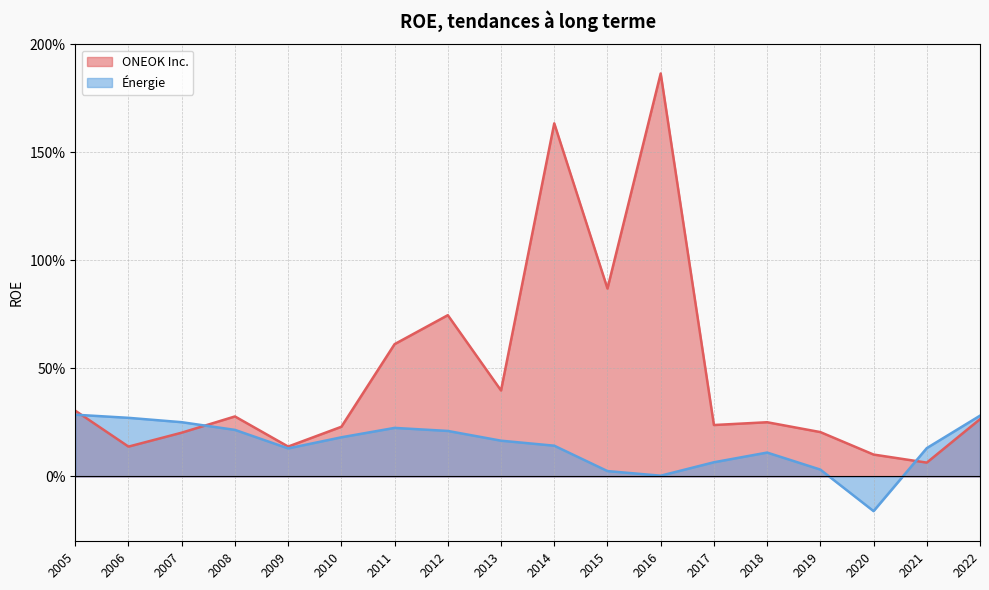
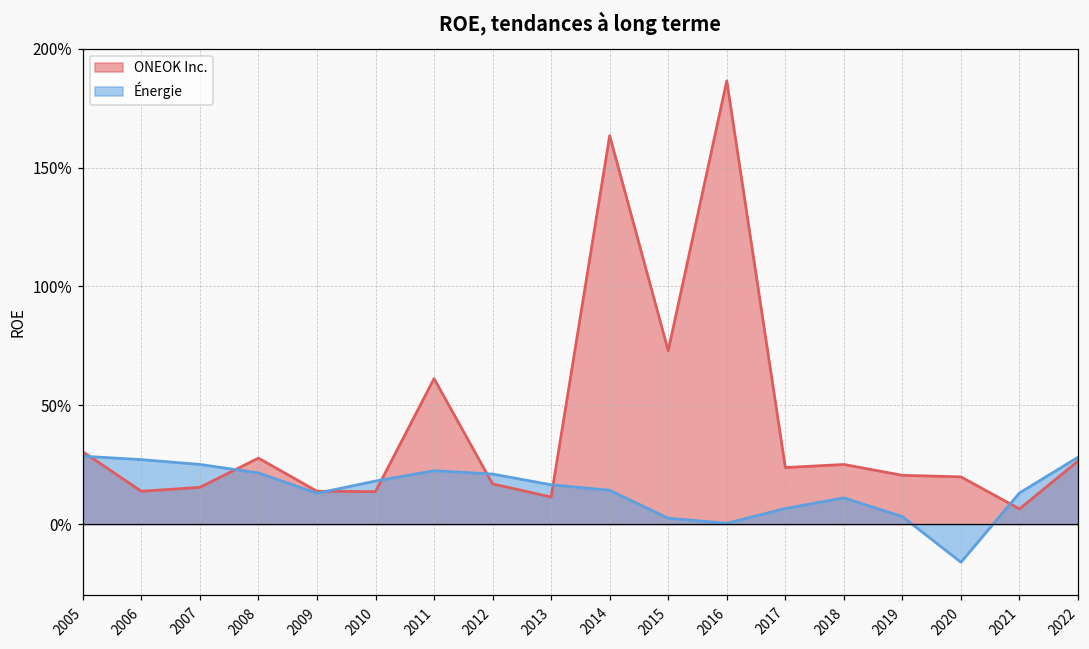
  {
    "ONEOK Inc.": {
      "2005": "30%",
      "2006": "14%",
-     "2007": "20%",
+     "2007": "15%",
      "2008": "28%",
-     "2010": "23%",
+     "2010": "14%",
      "2011": "61%",
-     "2012": "75%",
-     "2013": "40%",
+     "2012": "17%",
+     "2013": "11%",
      "2014": "163%",
-     "2015": "87%",
+     "2015": "73%",
      "2016": "187%",
      "2017": "24%",
      "2018": "25%",
      "2019": "21%",
-     "2020": "10%",
+     "2020": "20%",
      "2021": "6%",
      "2022": "27%"
    }
  }
